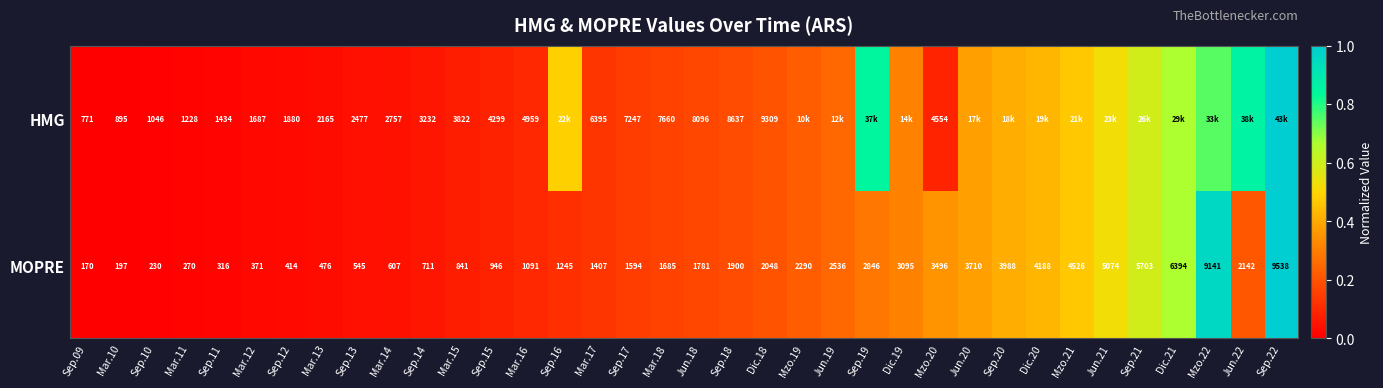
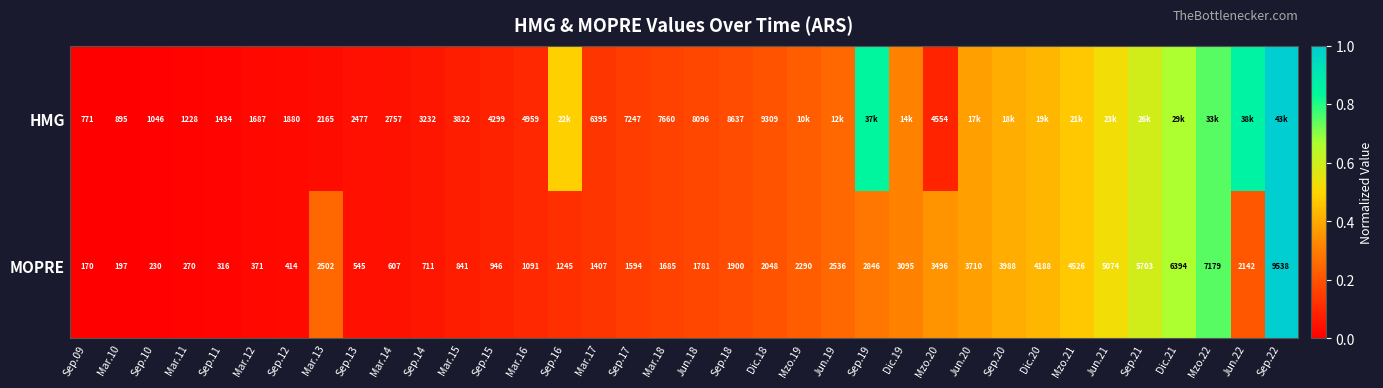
  {
    "HMG": {
      "Sep.09": "771",
      "Mar.10": "895",
      "Sep.10": "1046",
      "Mar.11": "1228",
      "Sep.11": "1434",
      "Mar.12": "1687",
      "Sep.12": "1880",
      "Mar.13": "2165",
      "Sep.13": "2477",
      "Mar.14": "2757",
      "Sep.14": "3232",
      "Mar.15": "3822",
      "Sep.15": "4299",
      "Mar.16": "4959",
      "Sep.16": "22k",
      "Mar.17": "6395",
      "Sep.17": "7247",
      "Mar.18": "7660",
      "Jun.18": "8096",
      "Sep.18": "8637",
      "Dic.18": "9309",
      "Mzo.19": "10k",
      "Jun.19": "12k",
      "Sep.19": "37k",
      "Dic.19": "14k",
      "Mzo.20": "4554",
      "Jun.20": "17k",
      "Sep.20": "18k",
      "Dic.20": "19k",
      "Mzo.21": "21k",
      "Jun.21": "23k",
      "Sep.21": "26k",
      "Dic.21": "29k",
      "Mzo.22": "33k",
      "Jun.22": "38k",
      "Sep.22": "43k"
    },
    "MOPRE": {
      "Sep.09": "170",
      "Mar.10": "197",
      "Sep.10": "230",
      "Mar.11": "270",
      "Sep.11": "316",
      "Mar.12": "371",
      "Sep.12": "414",
-     "Mar.13": "476",
+     "Mar.13": "2502",
      "Sep.13": "545",
      "Mar.14": "607",
      "Sep.14": "711",
      "Mar.15": "841",
      "Sep.15": "946",
      "Mar.16": "1091",
      "Sep.16": "1245",
      "Mar.17": "1407",
      "Sep.17": "1594",
      "Mar.18": "1685",
      "Jun.18": "1781",
      "Sep.18": "1900",
      "Dic.18": "2048",
      "Mzo.19": "2290",
      "Jun.19": "2536",
      "Sep.19": "2846",
      "Dic.19": "3095",
      "Mzo.20": "3496",
      "Jun.20": "3710",
      "Sep.20": "3988",
      "Dic.20": "4188",
      "Mzo.21": "4526",
      "Jun.21": "5074",
      "Sep.21": "5703",
      "Dic.21": "6394",
-     "Mzo.22": "9141",
+     "Mzo.22": "7179",
      "Jun.22": "2142",
      "Sep.22": "9538"
    }
  }
